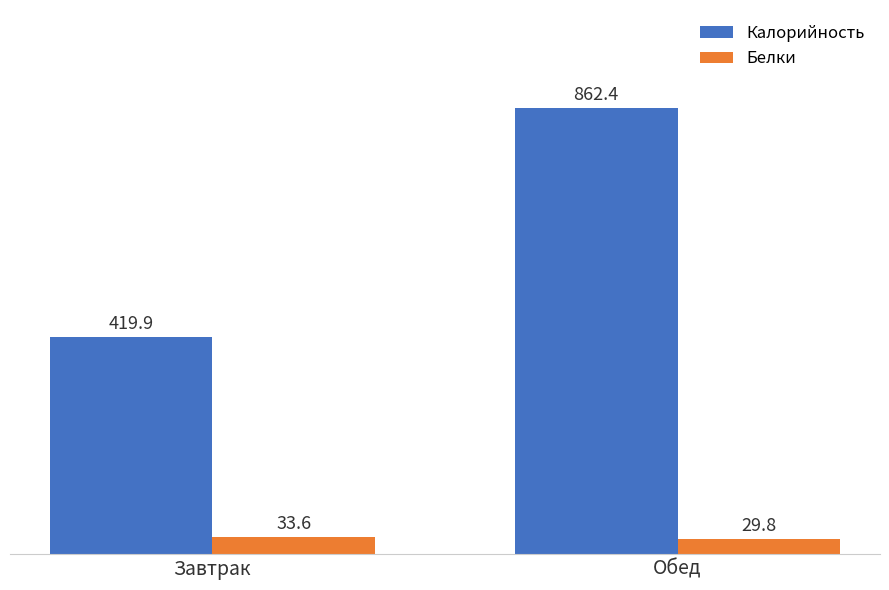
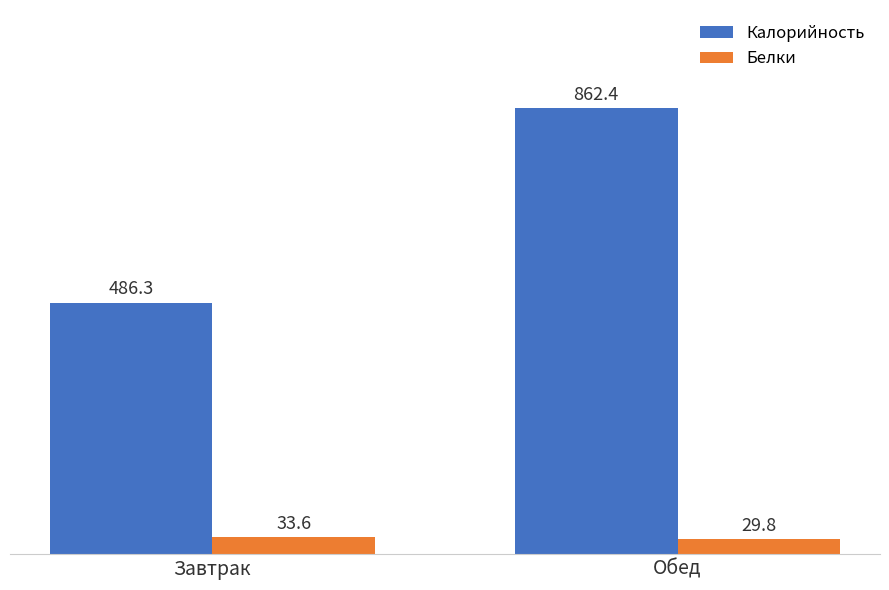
  {
    "Калорийность": {
-     "Завтрак": 419.9,
+     "Завтрак": 486.3,
      "Обед": 862.4
    },
    "Белки": {
      "Завтрак": 33.6,
      "Обед": 29.8
    }
  }
